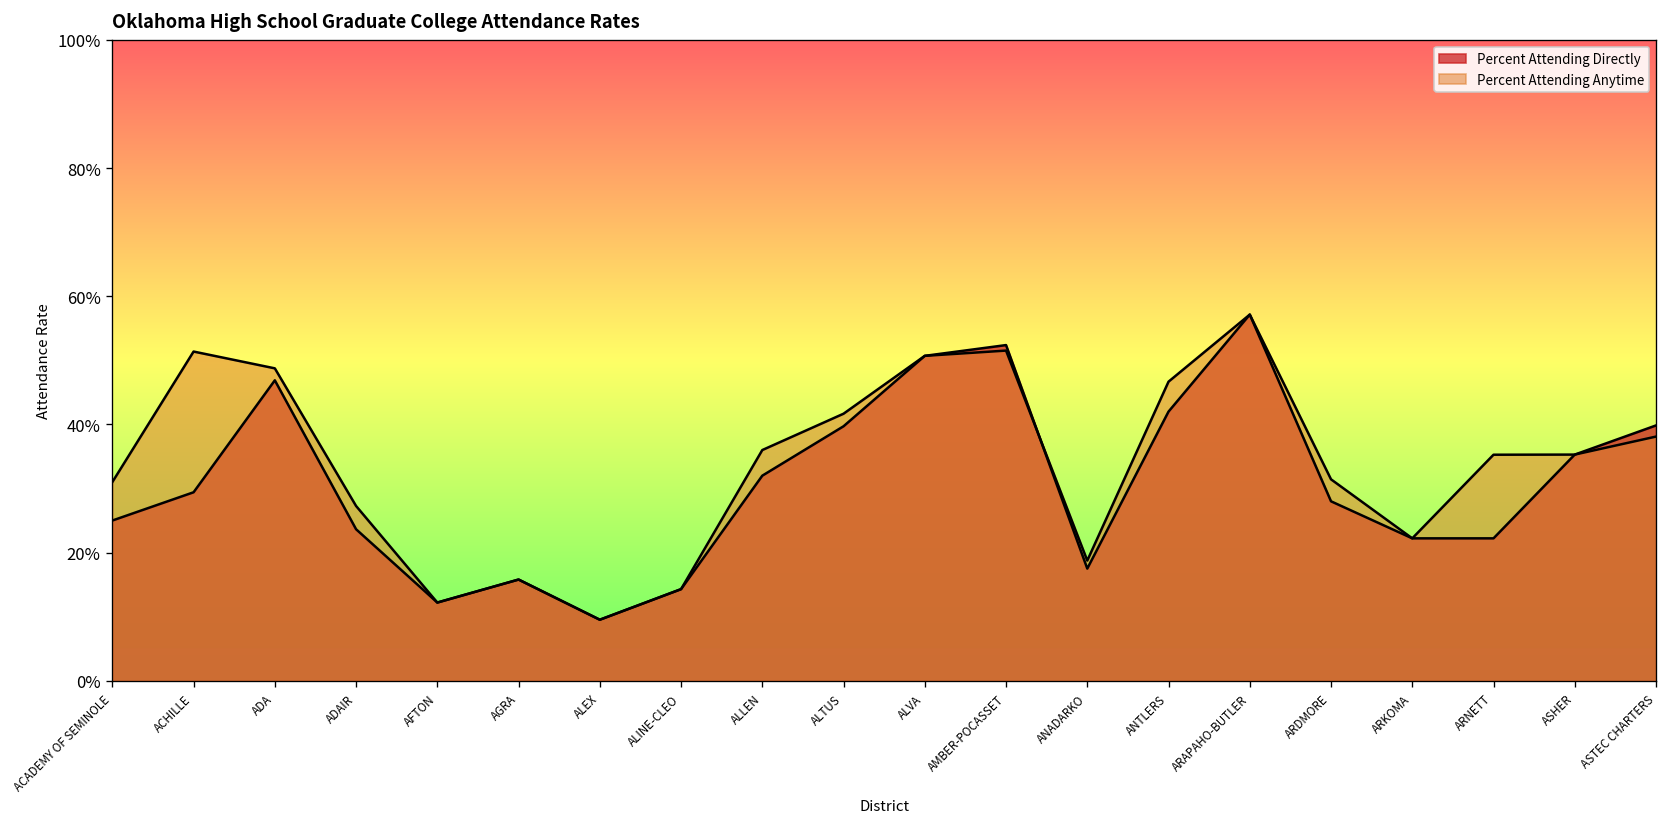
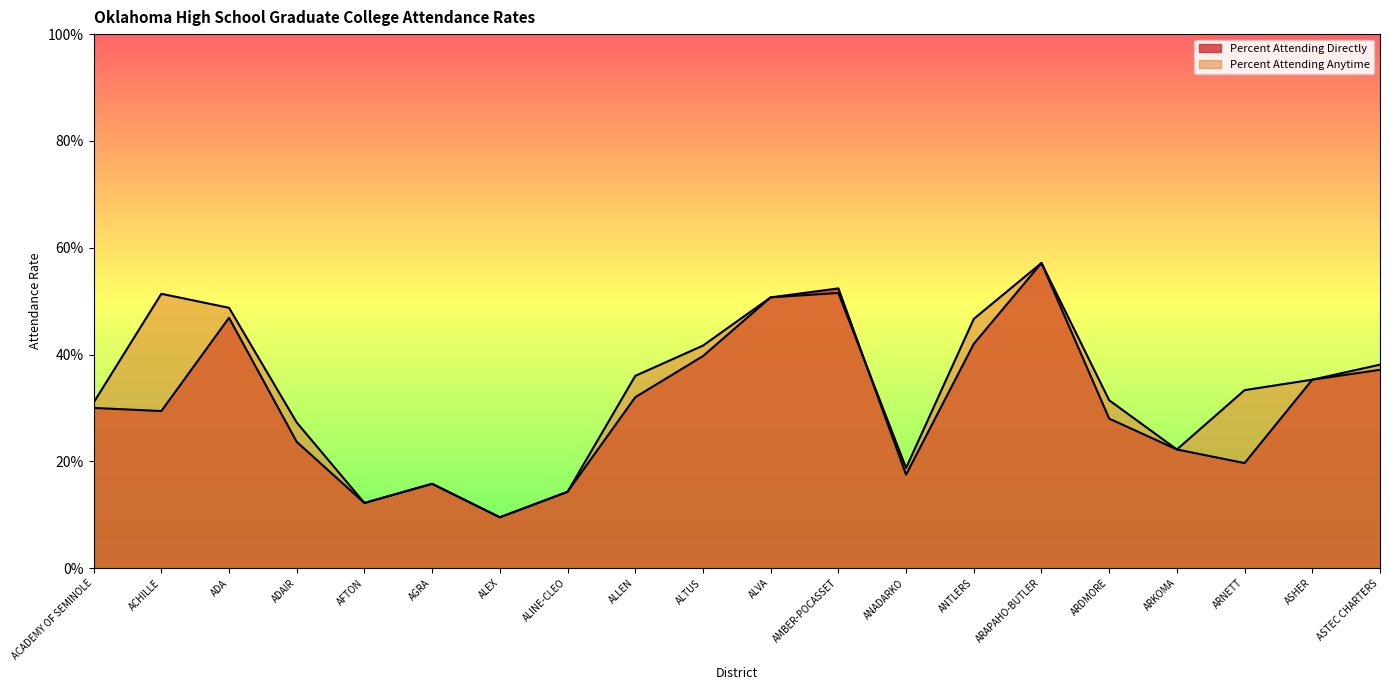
  {
    "Percent Attending Directly": {
-     "ACADEMY OF SEMINOLE": "25%",
+     "ACADEMY OF SEMINOLE": "30%",
      "ACHILLE": "29%",
      "ADA": "47%",
      "ADAIR": "24%",
      "ALLEN": "32%",
      "ALTUS": "40%",
      "AMBER-POCASSET": "52%",
      "ANADARKO": "18%",
      "ANTLERS": "42%",
      "ARDMORE": "28%",
-     "ARNETT": "22%",
-     "ASTEC CHARTERS": "40%"
+     "ARNETT": "20%",
+     "ASTEC CHARTERS": "37%"
    },
    "Percent Attending Anytime": {
      "ACADEMY OF SEMINOLE": "31%",
      "ACHILLE": "51%",
      "ADA": "49%",
      "ADAIR": "27%",
      "ALLEN": "36%",
      "ALTUS": "42%",
      "AMBER-POCASSET": "52%",
      "ANADARKO": "19%",
      "ANTLERS": "47%",
      "ARDMORE": "31%",
-     "ARNETT": "35%",
+     "ARNETT": "33%",
      "ASTEC CHARTERS": "38%"
    }
  }
